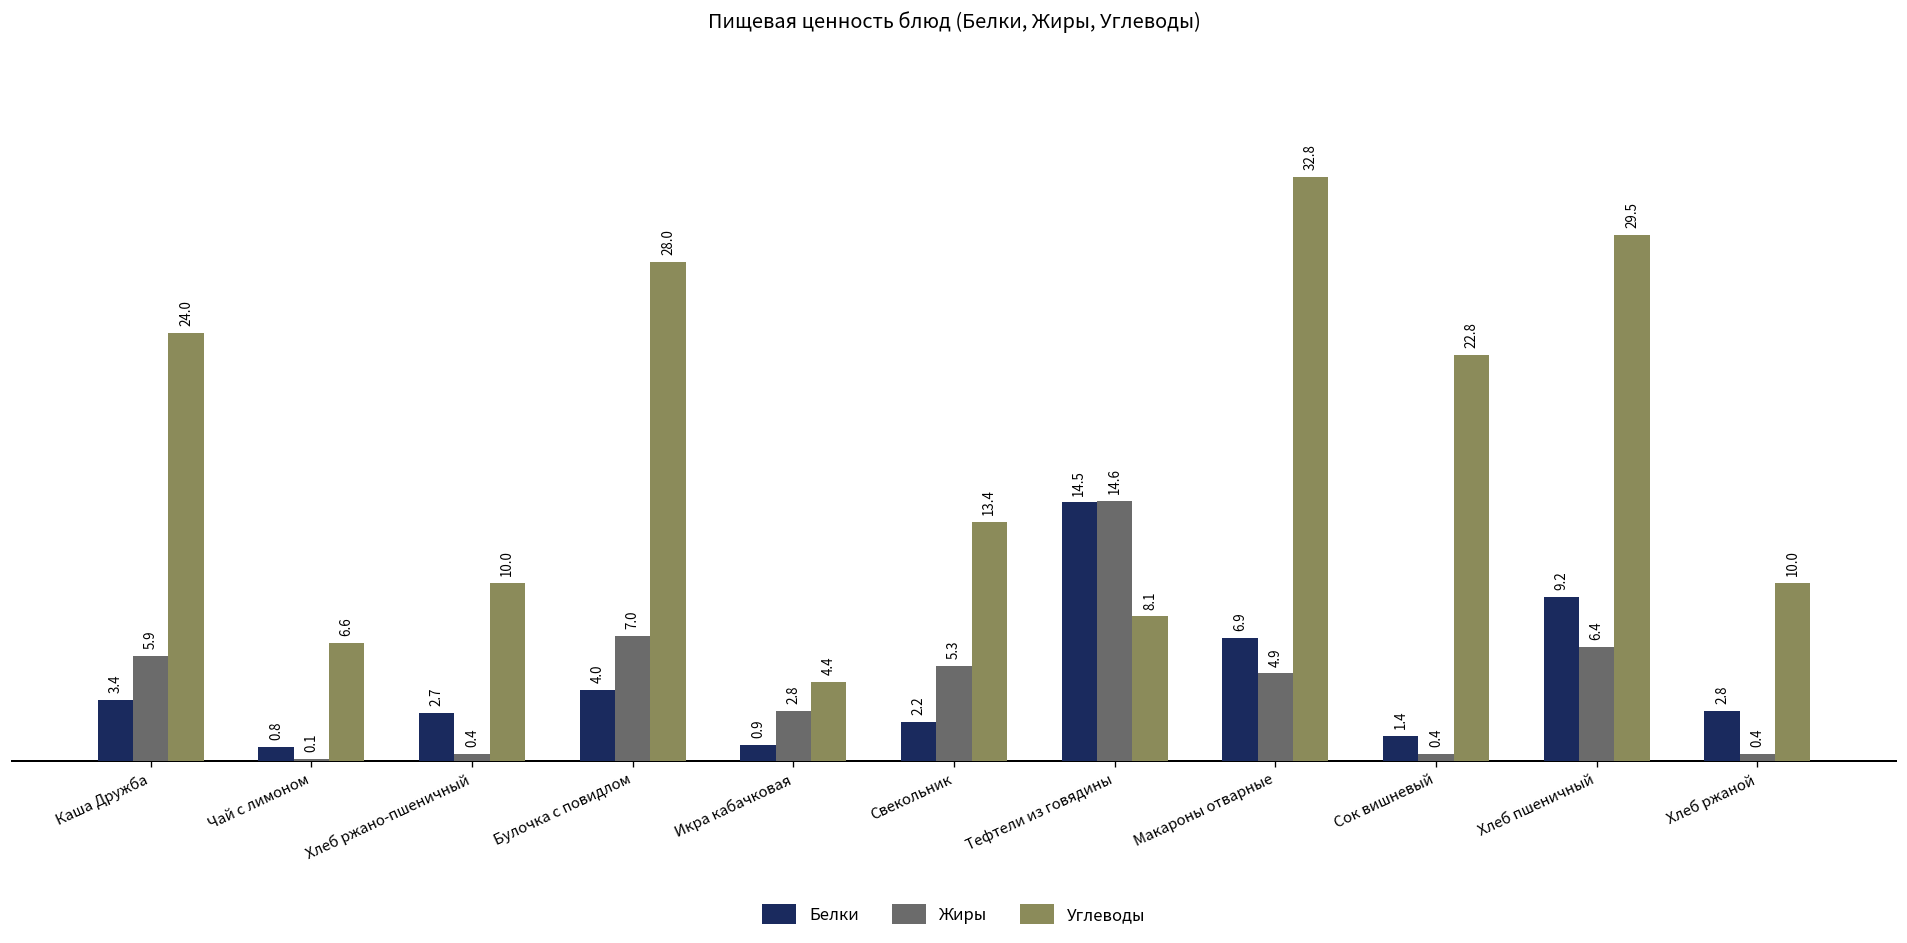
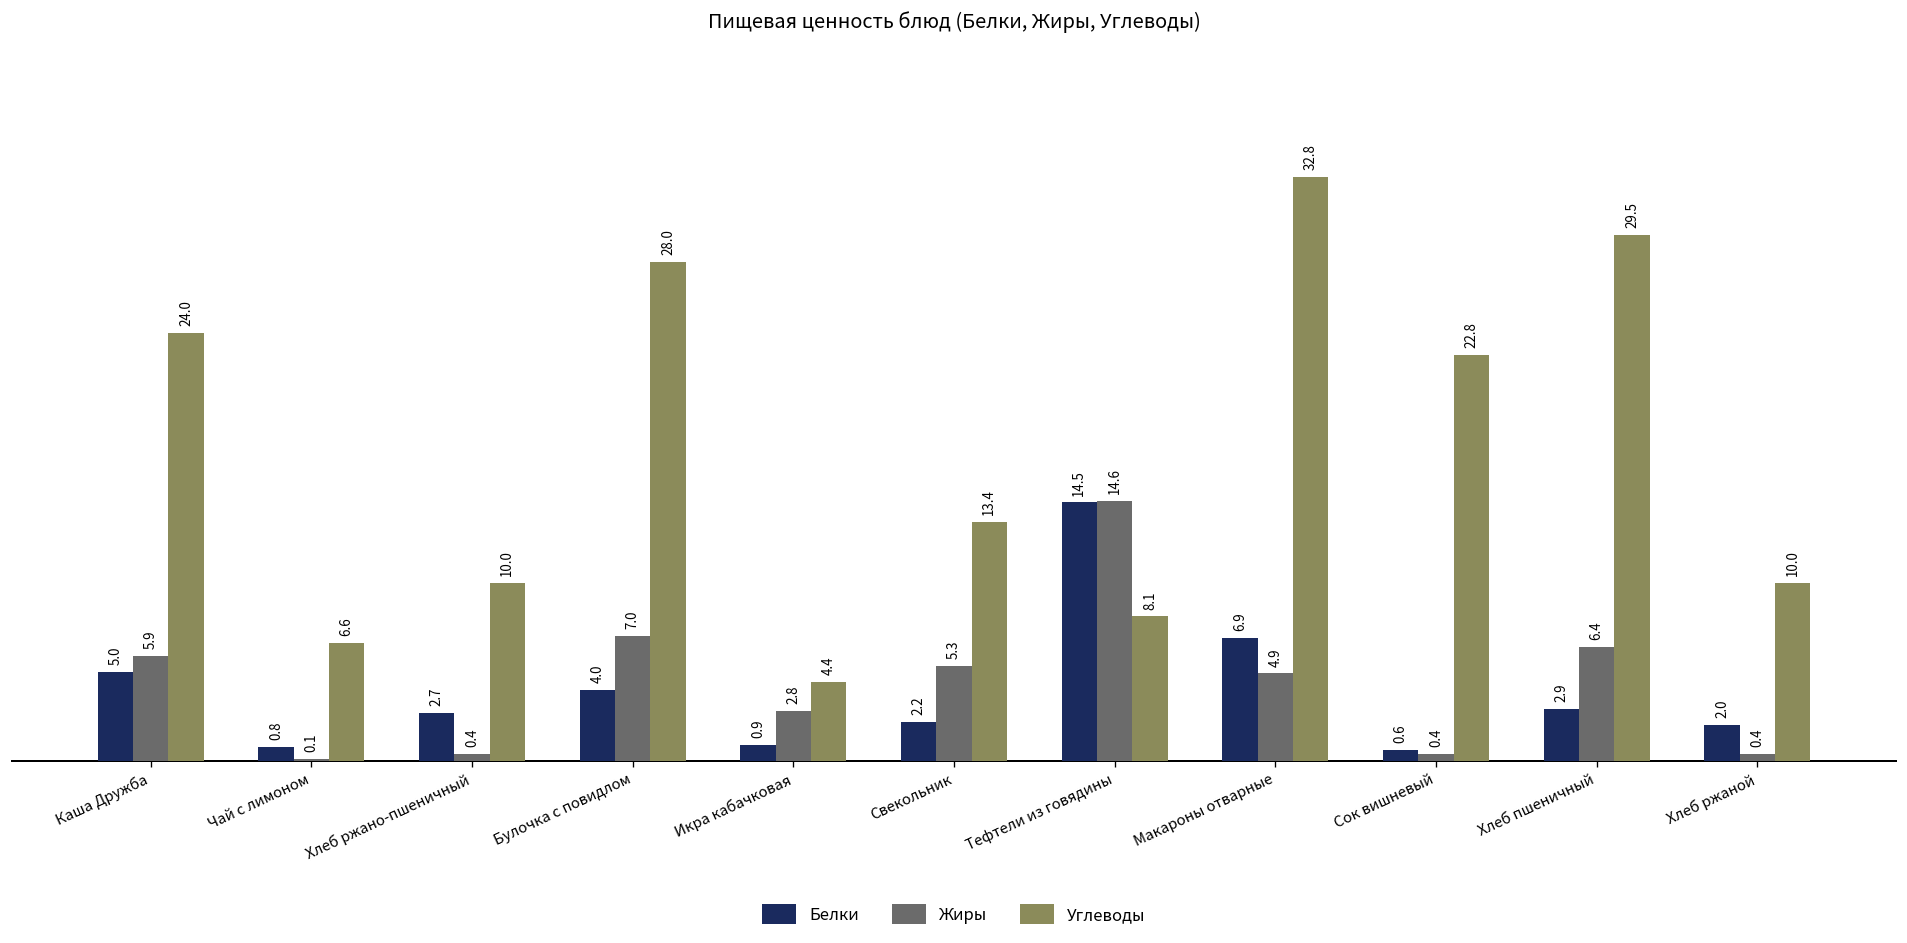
  {
    "Белки": {
-     "Каша Дружба": 3.4,
+     "Каша Дружба": 5.0,
      "Чай с лимоном": 0.8,
      "Хлеб ржано-пшеничный": 2.7,
      "Булочка с повидлом": 4.0,
      "Икра кабачковая": 0.9,
      "Свекольник": 2.2,
      "Тефтели из говядины": 14.5,
      "Макароны отварные": 6.9,
-     "Сок вишневый": 1.4,
-     "Хлеб пшеничный": 9.2,
-     "Хлеб ржаной": 2.8
+     "Сок вишневый": 0.6,
+     "Хлеб пшеничный": 2.9,
+     "Хлеб ржаной": 2.0
    }
  }
